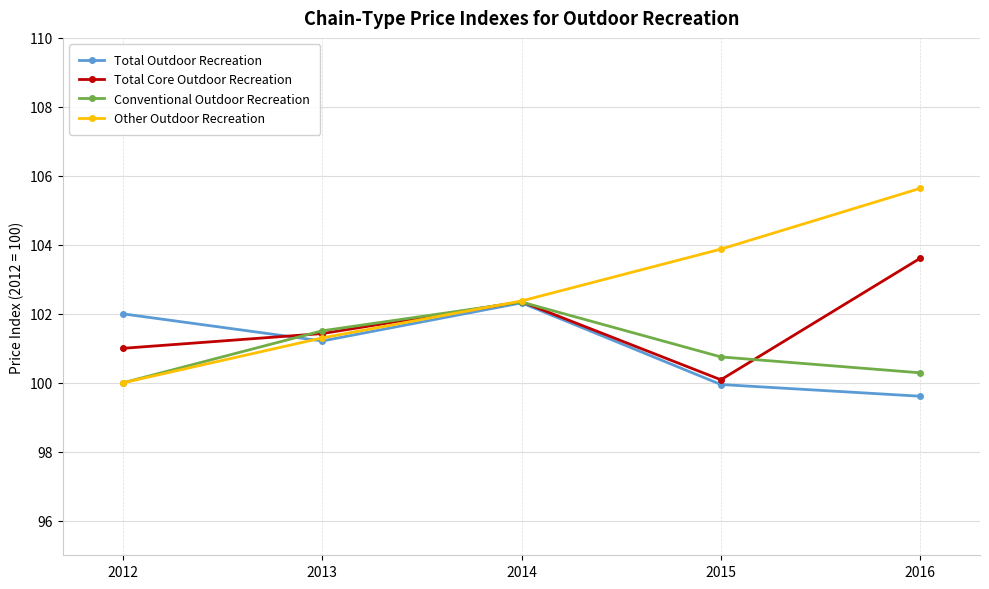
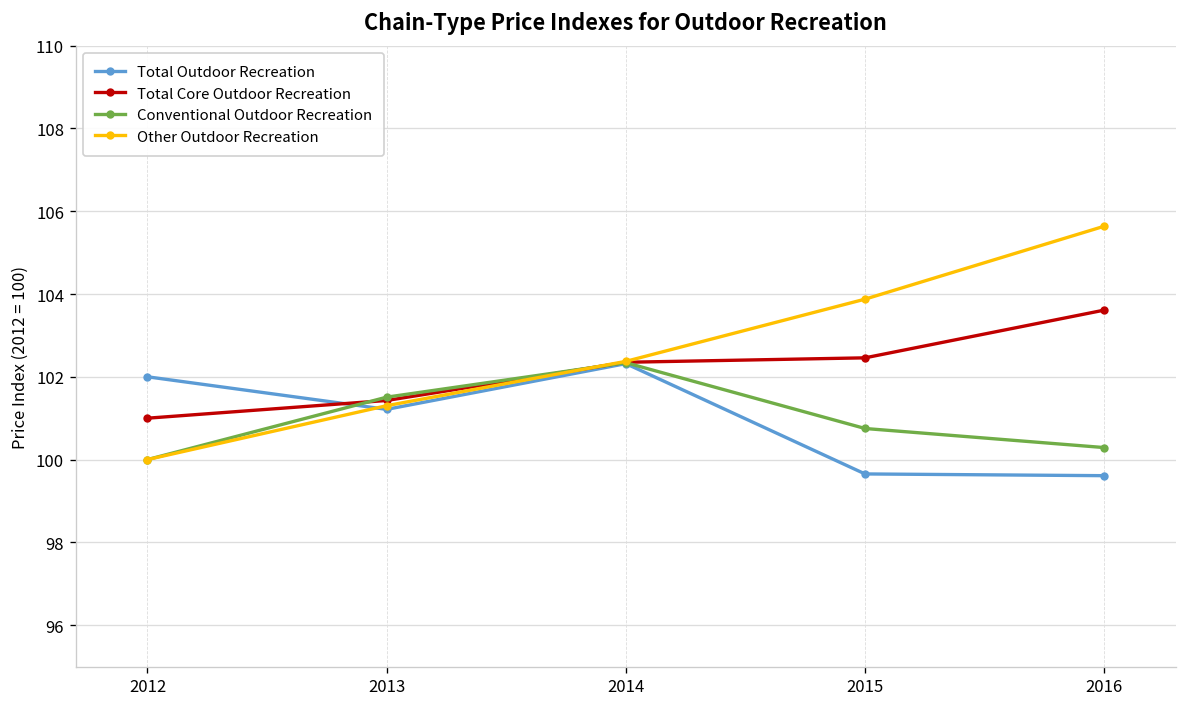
  {
    "Total Outdoor Recreation": {
      "2012": 102.0,
      "2013": 101.2,
-     "2015": 100.0,
+     "2015": 99.7,
      "2016": 99.6
    },
    "Total Core Outdoor Recreation": {
      "2012": 101.0,
      "2013": 101.4,
-     "2015": 100.1,
+     "2015": 102.5,
      "2016": 103.6
    },
    "Conventional Outdoor Recreation": {
      "2013": 101.5,
      "2015": 100.8,
      "2016": 100.3
    },
    "Other Outdoor Recreation": {
      "2013": 101.3,
      "2015": 103.9,
      "2016": 105.6
    }
  }
